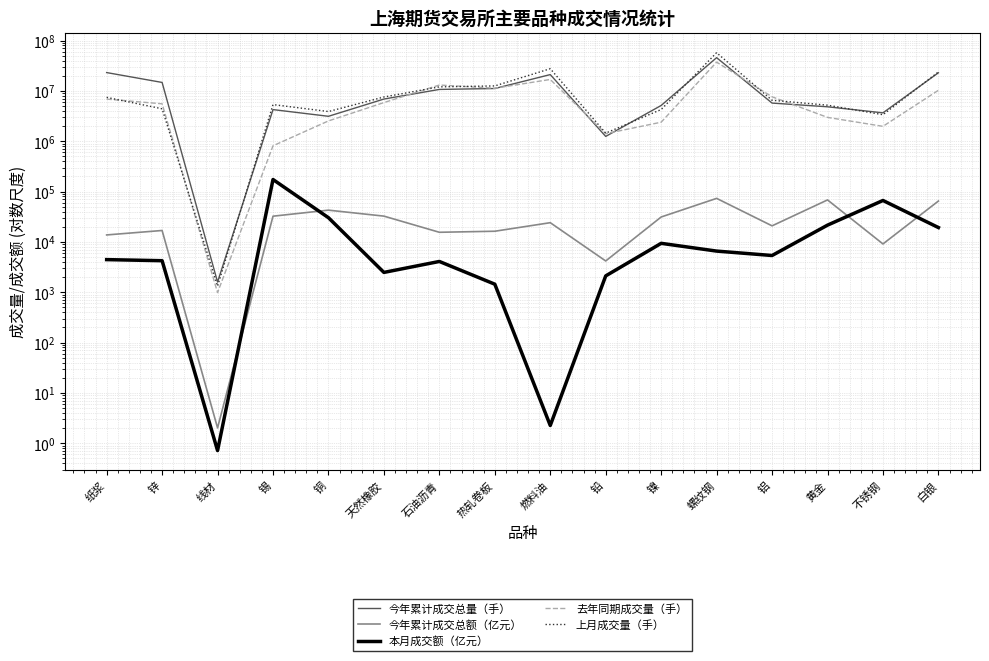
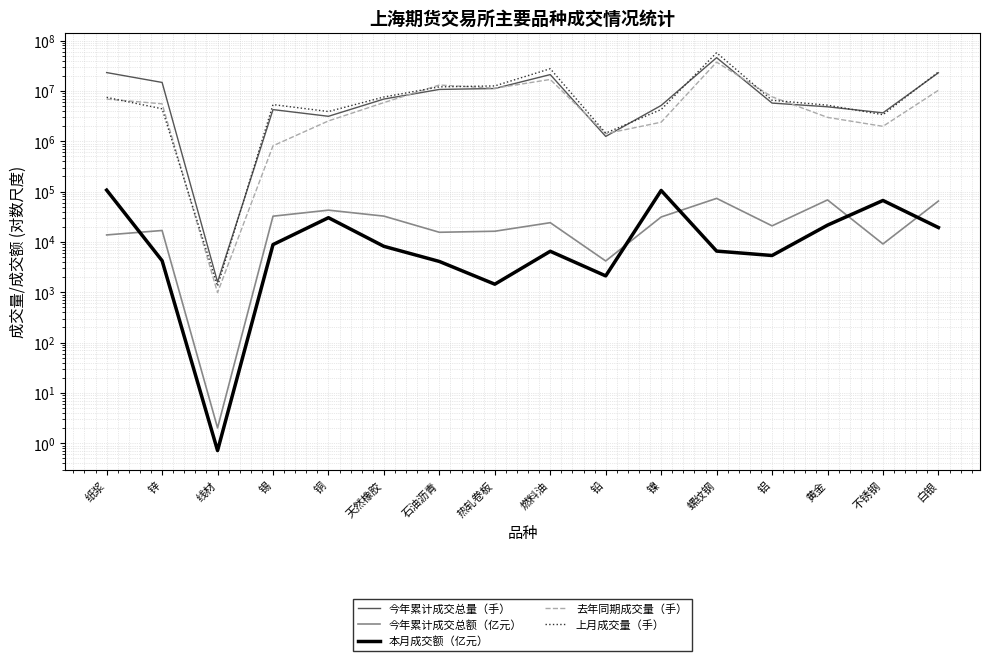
  {
    "本月成交额（亿元）": {
-     "纸浆": 4000,
+     "纸浆": 110000,
      "锌": 4000,
      "线材": 0.7,
-     "锡": 170000,
+     "锡": 9000,
      "铜": 30000,
-     "天然橡胶": 2000,
+     "天然橡胶": 8000,
      "石油沥青": 4000,
      "热轧卷板": 1400,
-     "燃料油": 2,
+     "燃料油": 7000,
      "铅": 2100,
-     "镍": 9000,
+     "镍": 110000,
      "螺纹钢": 7000,
      "铝": 5000,
      "黄金": 22000,
      "不锈钢": 70000,
      "白银": 19000
    }
  }
